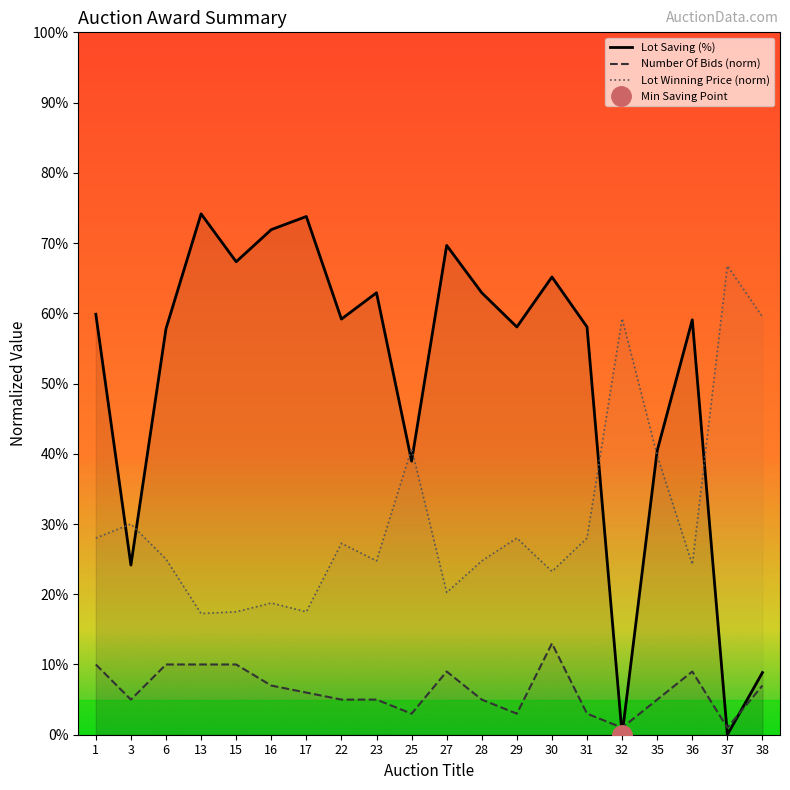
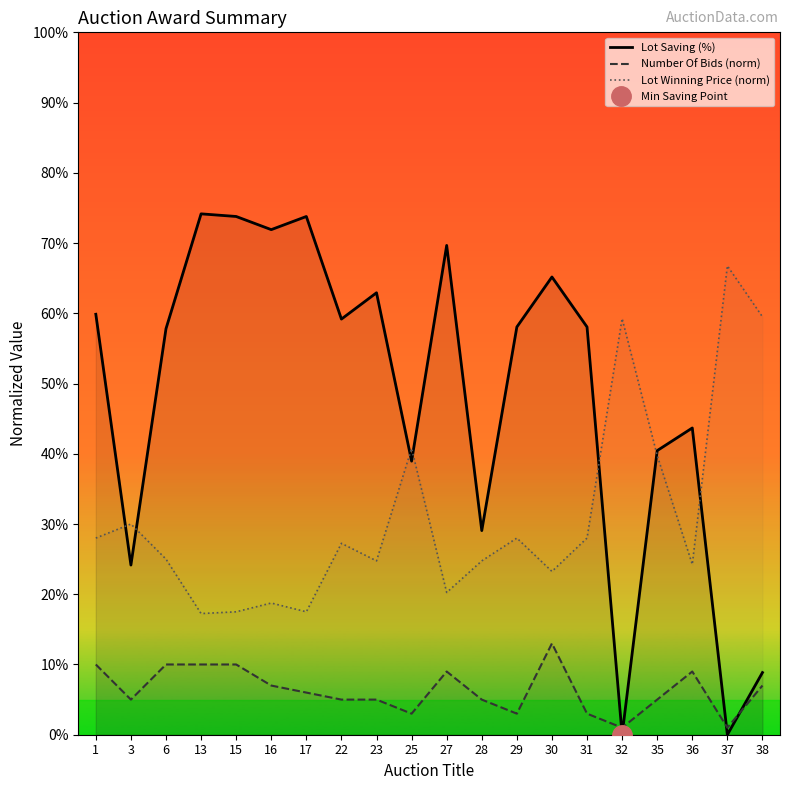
  {
    "Lot Saving (%)": {
      "1": "60%",
      "3": "24%",
      "6": "58%",
      "13": "74%",
-     "15": "67%",
+     "15": "74%",
      "16": "72%",
      "17": "74%",
      "22": "59%",
      "23": "63%",
      "25": "39%",
      "27": "70%",
-     "28": "63%",
+     "28": "29%",
      "29": "58%",
      "30": "65%",
      "31": "58%",
      "35": "40%",
-     "36": "59%",
+     "36": "44%",
      "38": "9%"
    }
  }
